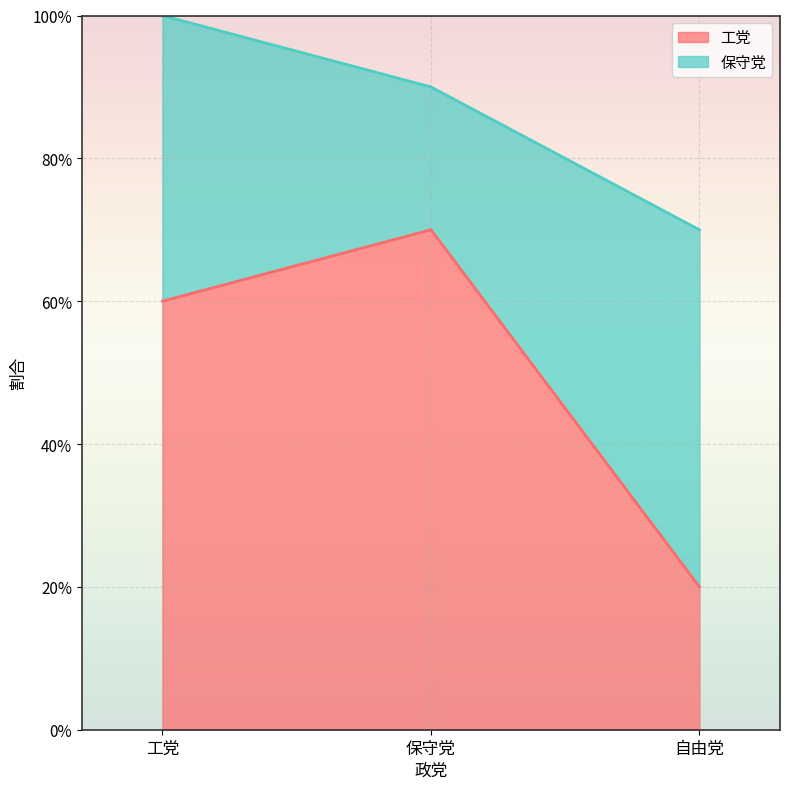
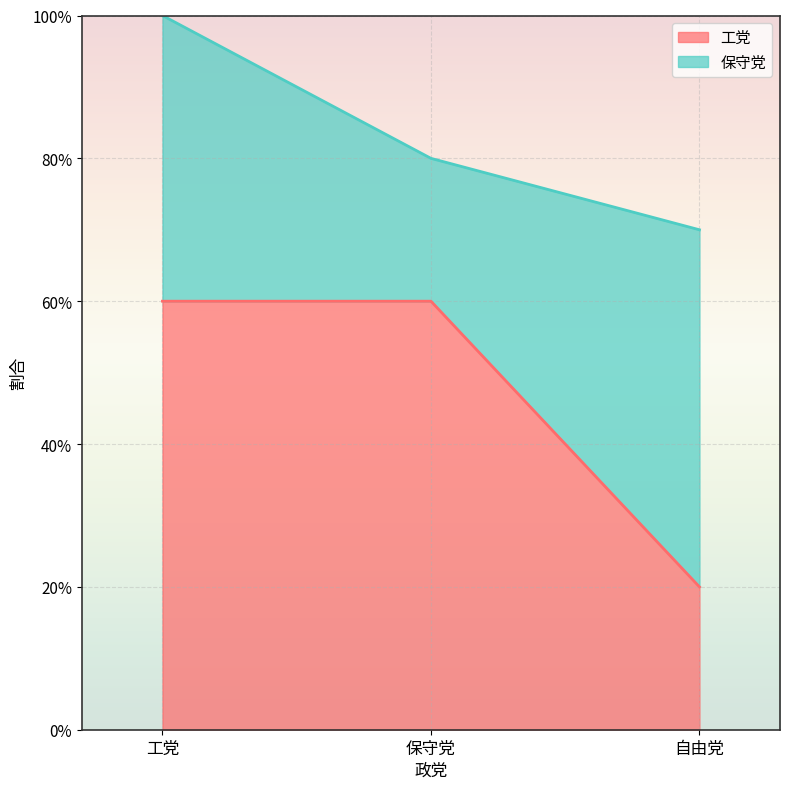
  {
    "工党": {
      "工党": "60%",
-     "保守党": "70%",
+     "保守党": "60%",
      "自由党": "20%"
    },
    "保守党": {
      "工党": "40%",
      "保守党": "20%",
      "自由党": "50%"
    }
  }
